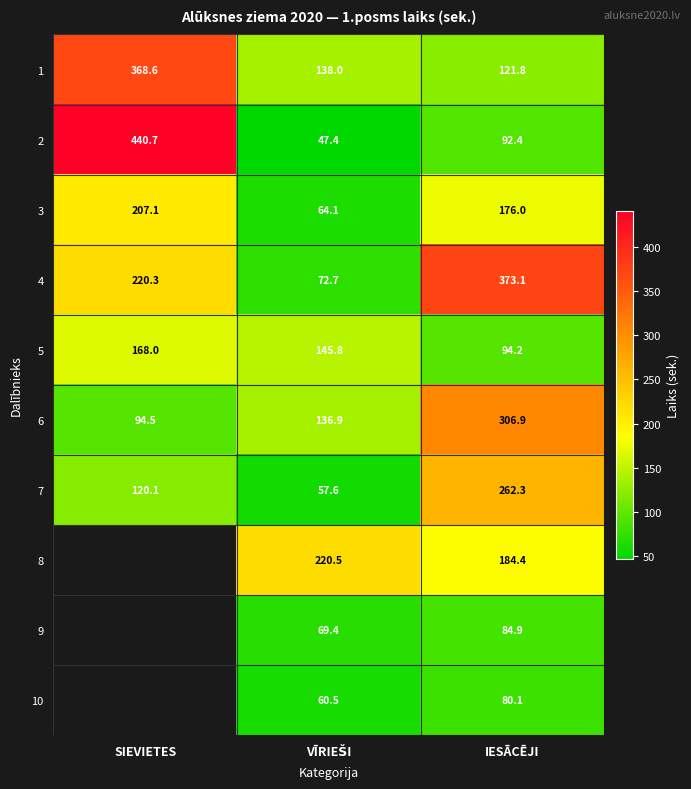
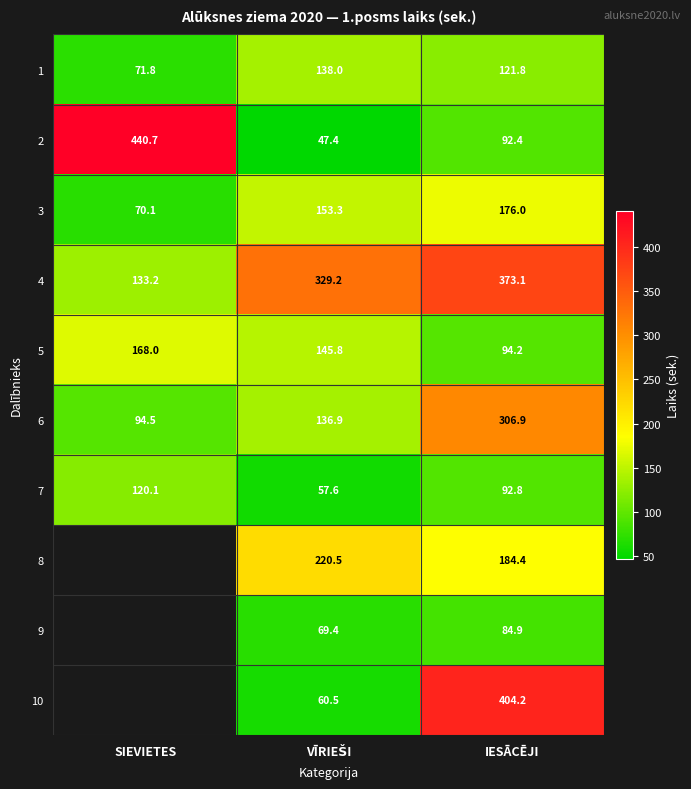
  {
    "1": {
-     "SIEVIETES": 368.6,
+     "SIEVIETES": 71.8,
      "VĪRIEŠI": 138.0,
      "IESĀCĒJI": 121.8
    },
    "2": {
      "SIEVIETES": 440.7,
      "VĪRIEŠI": 47.4,
      "IESĀCĒJI": 92.4
    },
    "3": {
-     "SIEVIETES": 207.1,
-     "VĪRIEŠI": 64.1,
+     "SIEVIETES": 70.1,
+     "VĪRIEŠI": 153.3,
      "IESĀCĒJI": 176.0
    },
    "4": {
-     "SIEVIETES": 220.3,
-     "VĪRIEŠI": 72.7,
+     "SIEVIETES": 133.2,
+     "VĪRIEŠI": 329.2,
      "IESĀCĒJI": 373.1
    },
    "5": {
      "SIEVIETES": 168.0,
      "VĪRIEŠI": 145.8,
      "IESĀCĒJI": 94.2
    },
    "6": {
      "SIEVIETES": 94.5,
      "VĪRIEŠI": 136.9,
      "IESĀCĒJI": 306.9
    },
    "7": {
      "SIEVIETES": 120.1,
      "VĪRIEŠI": 57.6,
-     "IESĀCĒJI": 262.3
+     "IESĀCĒJI": 92.8
    },
    "8": {
      "VĪRIEŠI": 220.5,
      "IESĀCĒJI": 184.4
    },
    "9": {
      "VĪRIEŠI": 69.4,
      "IESĀCĒJI": 84.9
    },
    "10": {
      "VĪRIEŠI": 60.5,
-     "IESĀCĒJI": 80.1
+     "IESĀCĒJI": 404.2
    }
  }
